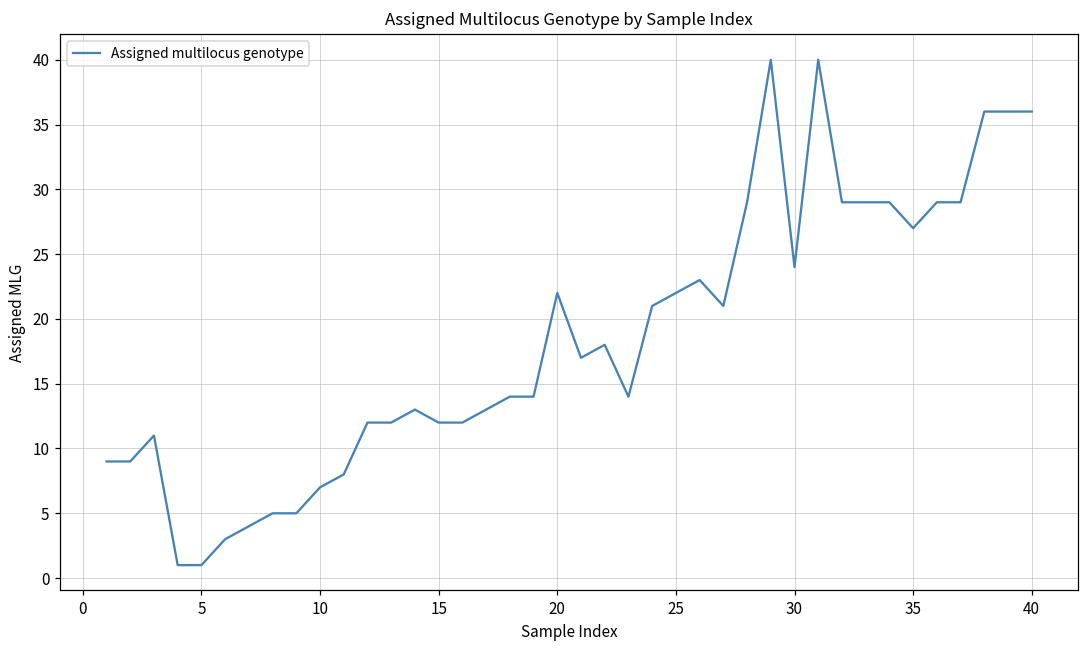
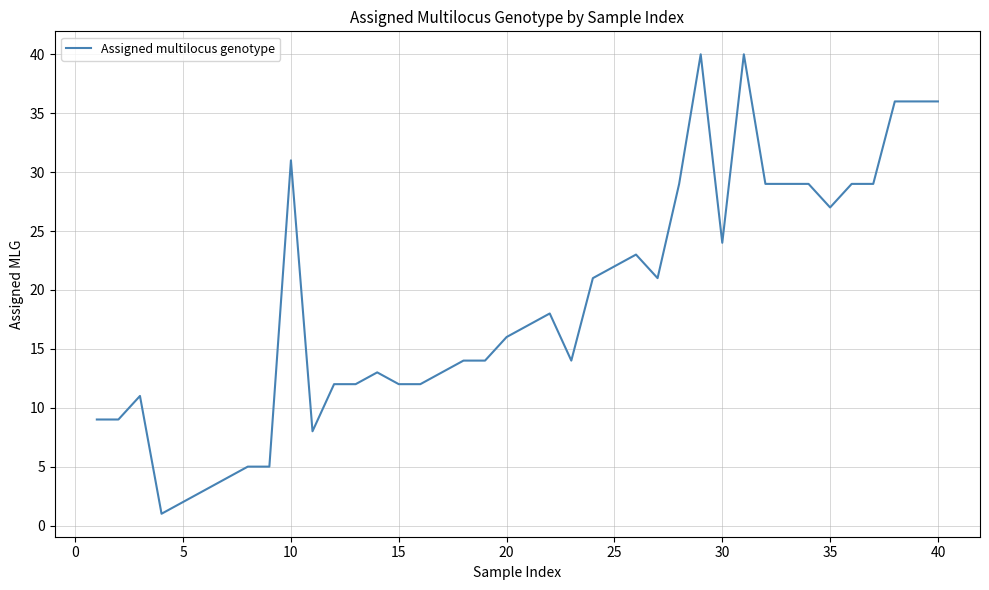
  {
-   "5": 1,
-   "10": 7,
+   "5": 2,
+   "10": 31,
    "15": 12,
-   "20": 22,
+   "20": 16,
    "25": 22,
    "30": 24,
    "35": 27,
    "40": 36
  }
